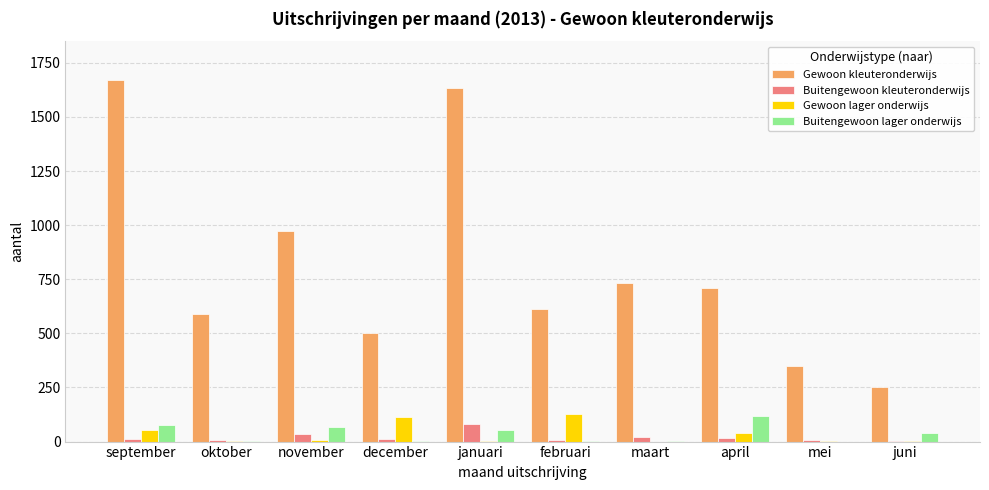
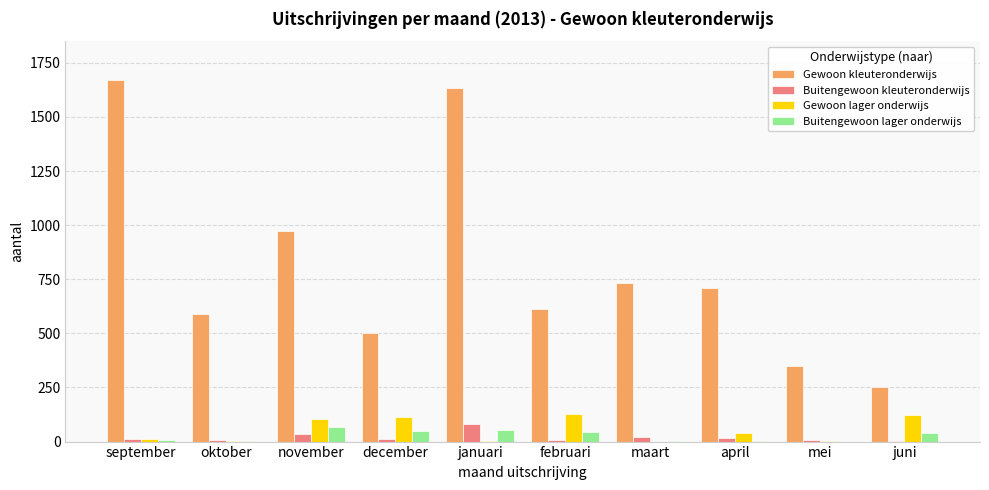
  {
    "Gewoon lager onderwijs": {
-     "september": 50,
-     "november": 10,
+     "september": 10,
+     "november": 100,
      "december": 120,
      "februari": 130,
      "maart": 0,
      "april": 40,
-     "juni": 0
+     "juni": 120
    },
    "Buitengewoon lager onderwijs": {
-     "september": 80,
+     "september": 10,
      "november": 70,
-     "december": 0,
+     "december": 50,
      "januari": 50,
-     "februari": 0,
-     "april": 120,
+     "februari": 50,
+     "april": 0,
      "mei": 0,
      "juni": 40
    }
  }
